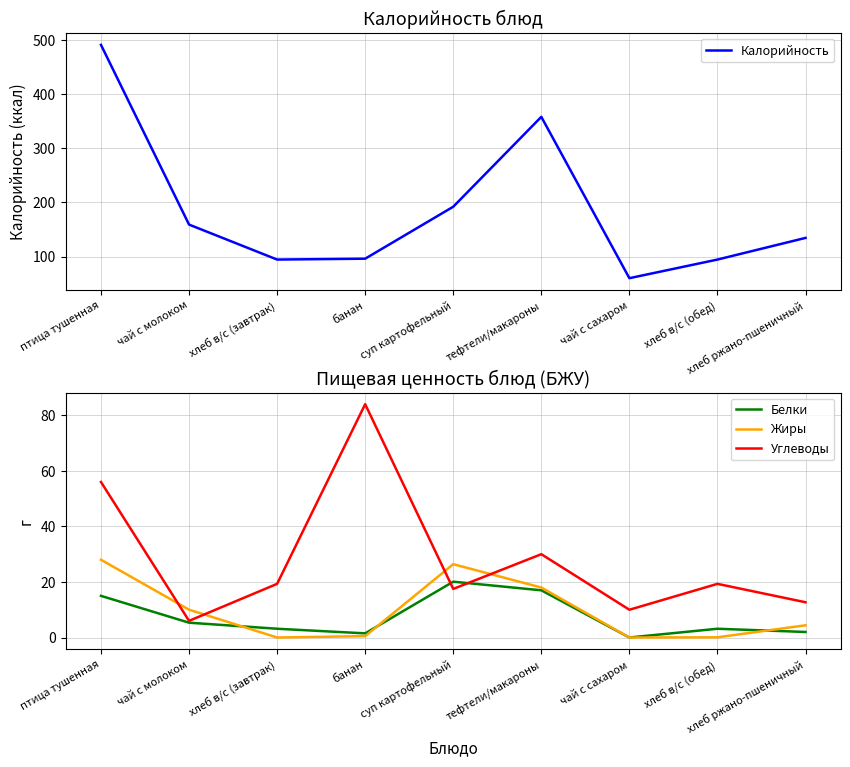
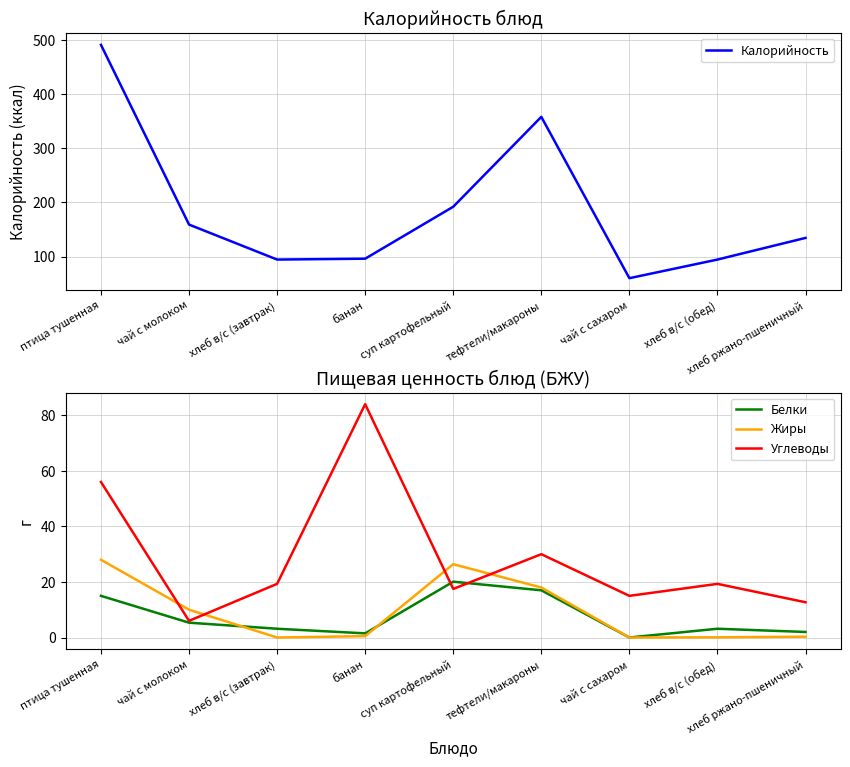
  {
    "Калорийность блюд": {
      "птица тушенная": 490,
      "чай с молоком": 160,
      "хлеб в/с (завтрак)": 90,
      "банан": 100,
      "суп картофельный": 190,
      "тефтели/макароны": 360,
      "чай с сахаром": 60,
      "хлеб в/с (обед)": 90,
      "хлеб ржано-пшеничный": 130
    },
    "Пищевая ценность блюд (БЖУ)": {
      "Белки": {
        "птица тушенная": 15,
        "хлеб в/с (завтрак)": 3,
        "банан": 2,
        "суп картофельный": 20,
        "тефтели/макароны": 17,
        "хлеб в/с (обед)": 3,
        "хлеб ржано-пшеничный": 2
      },
      "Жиры": {
        "птица тушенная": 28,
        "чай с молоком": 10,
        "хлеб в/с (завтрак)": 0,
        "банан": 1,
        "суп картофельный": 26,
        "тефтели/макароны": 18,
        "хлеб в/с (обед)": 0,
-       "хлеб ржано-пшеничный": 4
+       "хлеб ржано-пшеничный": 0
      },
      "Углеводы": {
        "птица тушенная": 56,
        "хлеб в/с (завтрак)": 19,
        "банан": 84,
        "суп картофельный": 18,
        "тефтели/макароны": 30,
-       "чай с сахаром": 10,
+       "чай с сахаром": 15,
        "хлеб в/с (обед)": 19,
        "хлеб ржано-пшеничный": 13
      }
    }
  }
